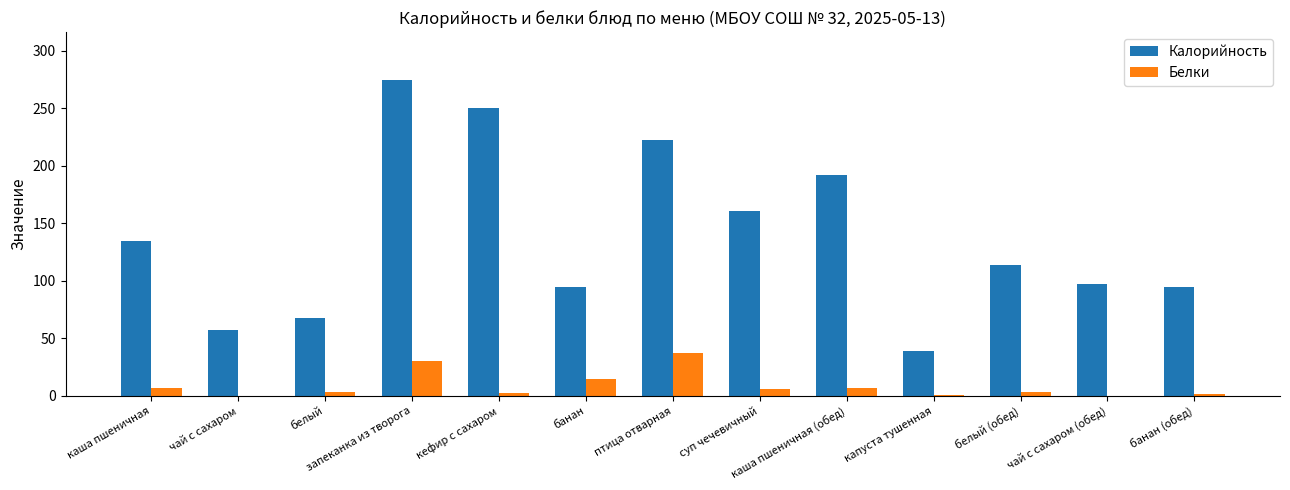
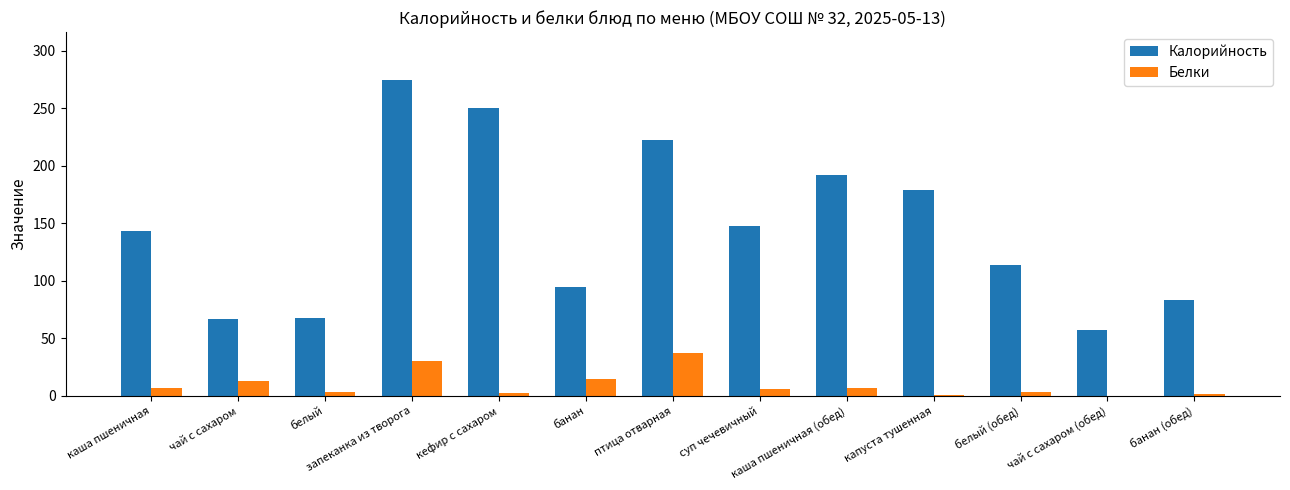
  {
    "Калорийность": {
-     "каша пшеничная": 135,
-     "чай с сахаром": 57,
+     "каша пшеничная": 143,
+     "чай с сахаром": 67,
      "белый": 68,
      "запеканка из творога": 275,
      "кефир с сахаром": 250,
      "банан": 95,
      "птица отварная": 222,
-     "суп чечевичный": 161,
+     "суп чечевичный": 148,
      "каша пшеничная (обед)": 192,
-     "капуста тушенная": 39,
+     "капуста тушенная": 179,
      "белый (обед)": 114,
-     "чай с сахаром (обед)": 97,
-     "банан (обед)": 95
+     "чай с сахаром (обед)": 57,
+     "банан (обед)": 83
    },
    "Белки": {
      "каша пшеничная": 7,
-     "чай с сахаром": 0,
+     "чай с сахаром": 13,
      "белый": 4,
      "запеканка из творога": 30,
      "кефир с сахаром": 3,
      "банан": 15,
      "птица отварная": 37,
      "суп чечевичный": 6,
      "каша пшеничная (обед)": 7,
      "белый (обед)": 4
    }
  }
